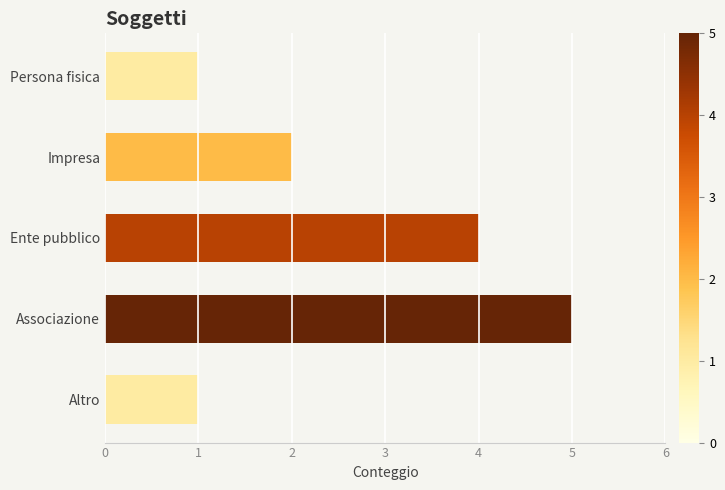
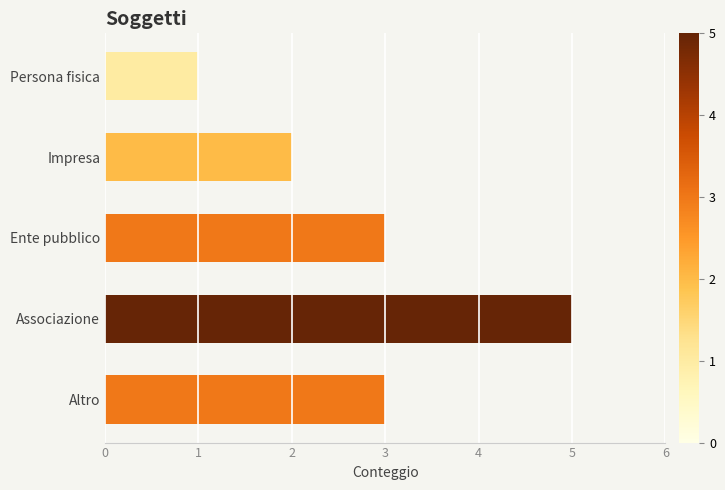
  {
    "Persona fisica": 1,
    "Impresa": 2,
-   "Ente pubblico": 4,
+   "Ente pubblico": 3,
    "Associazione": 5,
-   "Altro": 1
+   "Altro": 3
  }
